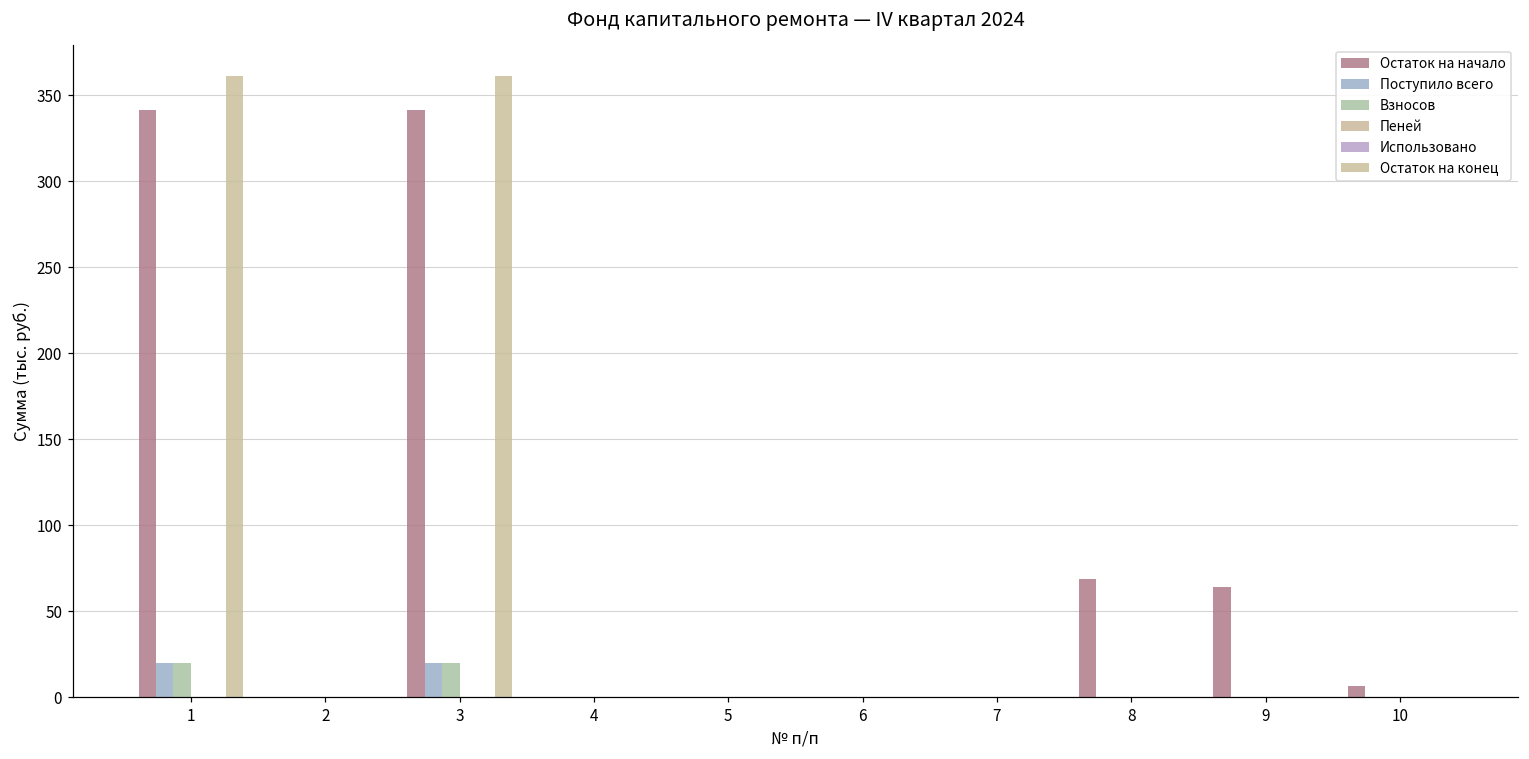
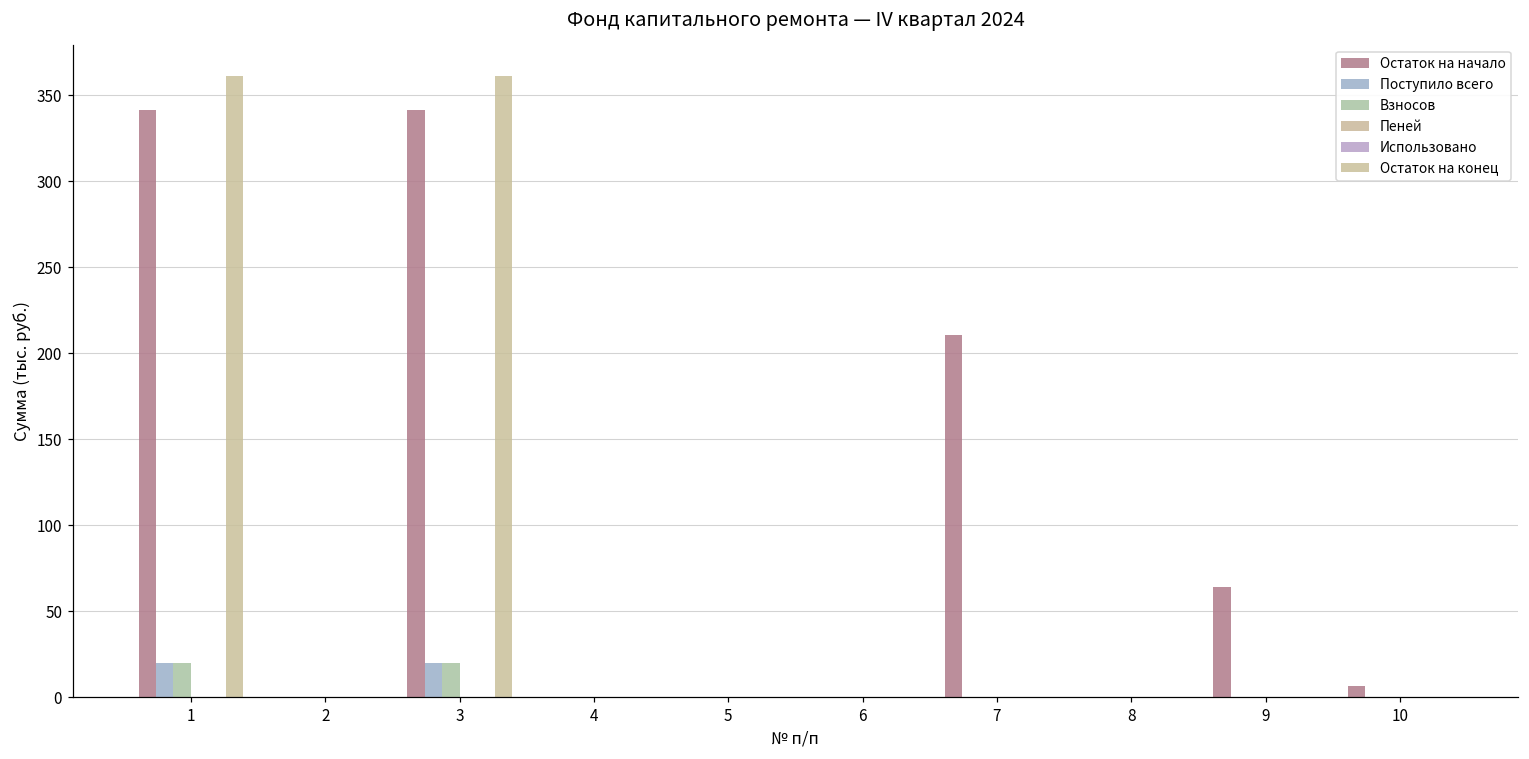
  {
    "Остаток на начало": {
      "1": 342,
      "2": 0,
      "3": 342,
      "4": 0,
      "5": 0,
      "6": 0,
-     "7": 0,
-     "8": 69,
+     "7": 210,
+     "8": 0,
      "9": 64,
      "10": 6
    }
  }
